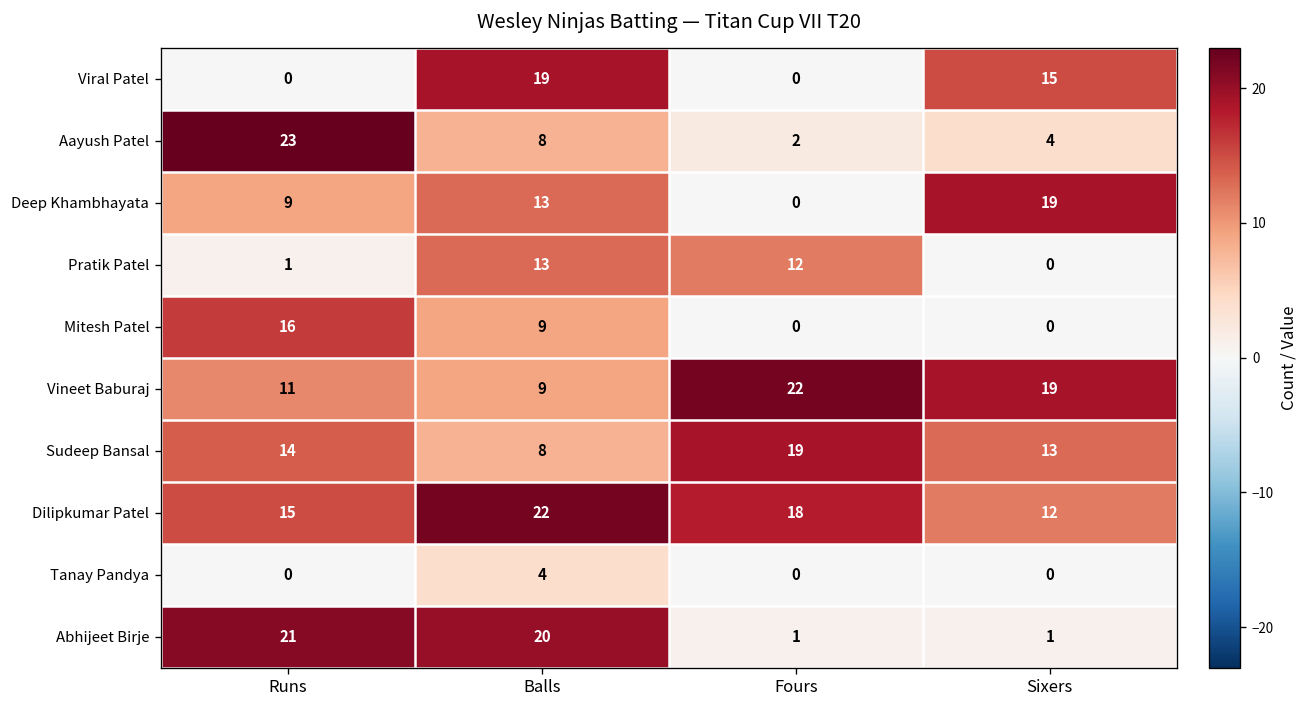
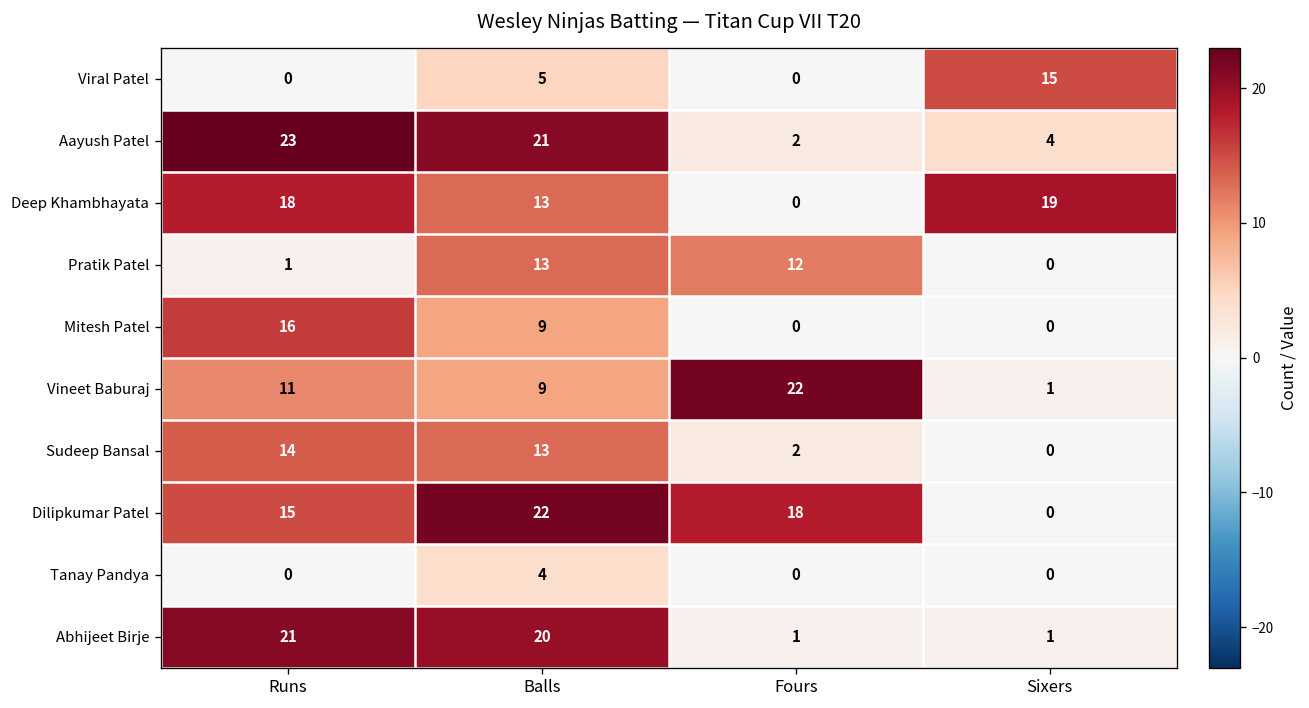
  {
    "Viral Patel": {
      "Runs": 0,
-     "Balls": 19,
+     "Balls": 5,
      "Fours": 0,
      "Sixers": 15
    },
    "Aayush Patel": {
      "Runs": 23,
-     "Balls": 8,
+     "Balls": 21,
      "Fours": 2,
      "Sixers": 4
    },
    "Deep Khambhayata": {
-     "Runs": 9,
+     "Runs": 18,
      "Balls": 13,
      "Fours": 0,
      "Sixers": 19
    },
    "Pratik Patel": {
      "Runs": 1,
      "Balls": 13,
      "Fours": 12,
      "Sixers": 0
    },
    "Mitesh Patel": {
      "Runs": 16,
      "Balls": 9,
      "Fours": 0,
      "Sixers": 0
    },
    "Vineet Baburaj": {
      "Runs": 11,
      "Balls": 9,
      "Fours": 22,
-     "Sixers": 19
+     "Sixers": 1
    },
    "Sudeep Bansal": {
      "Runs": 14,
-     "Balls": 8,
-     "Fours": 19,
-     "Sixers": 13
+     "Balls": 13,
+     "Fours": 2,
+     "Sixers": 0
    },
    "Dilipkumar Patel": {
      "Runs": 15,
      "Balls": 22,
      "Fours": 18,
-     "Sixers": 12
+     "Sixers": 0
    },
    "Tanay Pandya": {
      "Runs": 0,
      "Balls": 4,
      "Fours": 0,
      "Sixers": 0
    },
    "Abhijeet Birje": {
      "Runs": 21,
      "Balls": 20,
      "Fours": 1,
      "Sixers": 1
    }
  }
